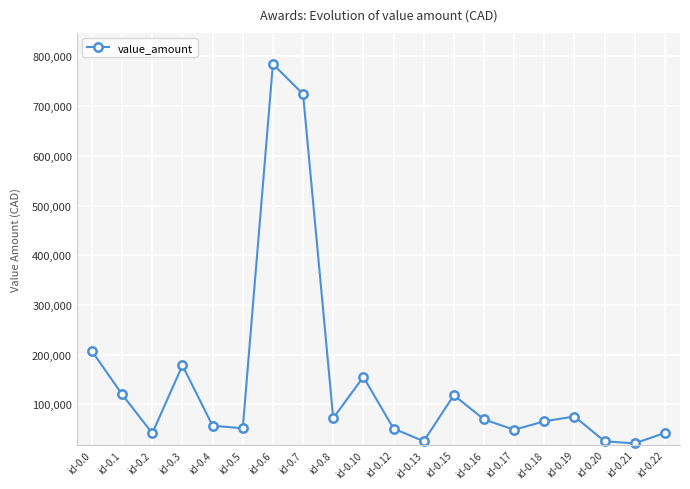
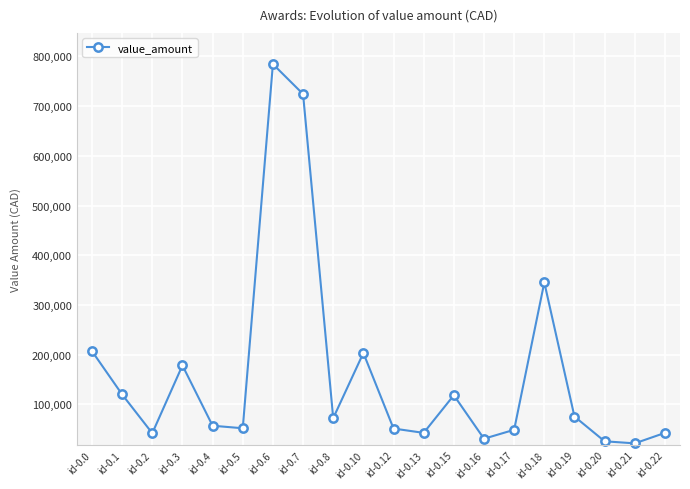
  {
    "id-0.0": "210,000",
    "id-0.1": "120,000",
    "id-0.2": "40,000",
    "id-0.3": "180,000",
    "id-0.4": "60,000",
    "id-0.5": "50,000",
    "id-0.6": "780,000",
    "id-0.7": "720,000",
    "id-0.8": "70,000",
-   "id-0.10": "160,000",
+   "id-0.10": "200,000",
    "id-0.12": "50,000",
-   "id-0.13": "30,000",
+   "id-0.13": "40,000",
    "id-0.15": "120,000",
-   "id-0.16": "70,000",
+   "id-0.16": "30,000",
    "id-0.17": "50,000",
-   "id-0.18": "70,000",
+   "id-0.18": "350,000",
    "id-0.19": "80,000",
    "id-0.20": "30,000",
    "id-0.21": "20,000",
    "id-0.22": "40,000"
  }
